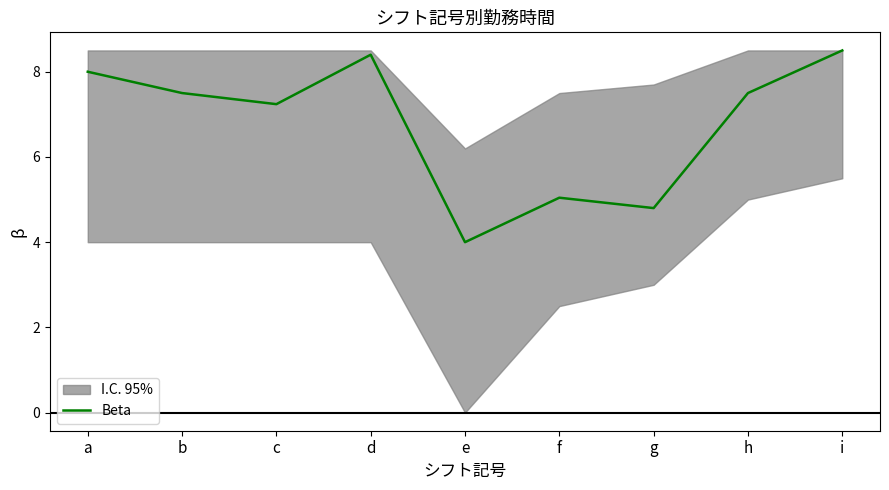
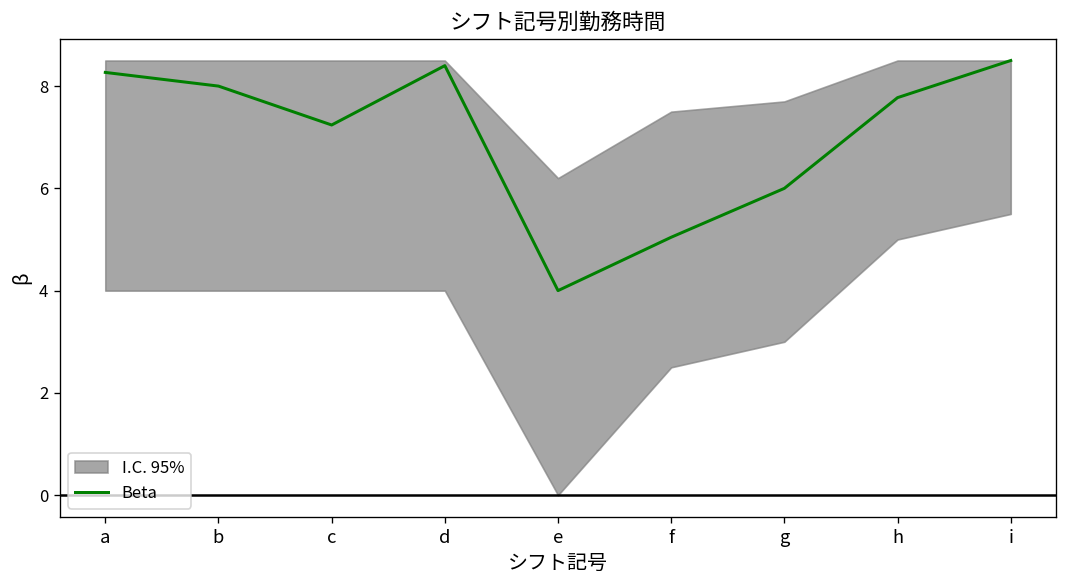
  {
    "Beta": {
-     "a": 8.0,
-     "b": 7.5,
+     "a": 8.3,
+     "b": 8.0,
      "c": 7.2,
      "d": 8.4,
      "e": 4.0,
      "f": 5.0,
-     "g": 4.8,
-     "h": 7.5
+     "g": 6.0,
+     "h": 7.8
    }
  }
